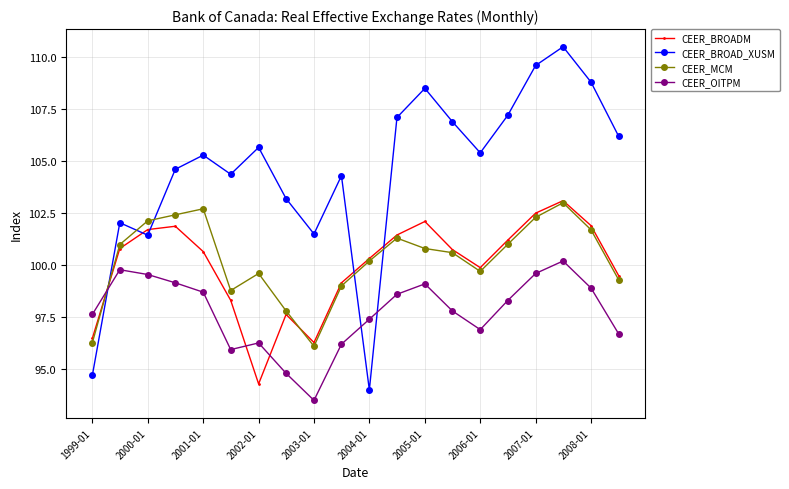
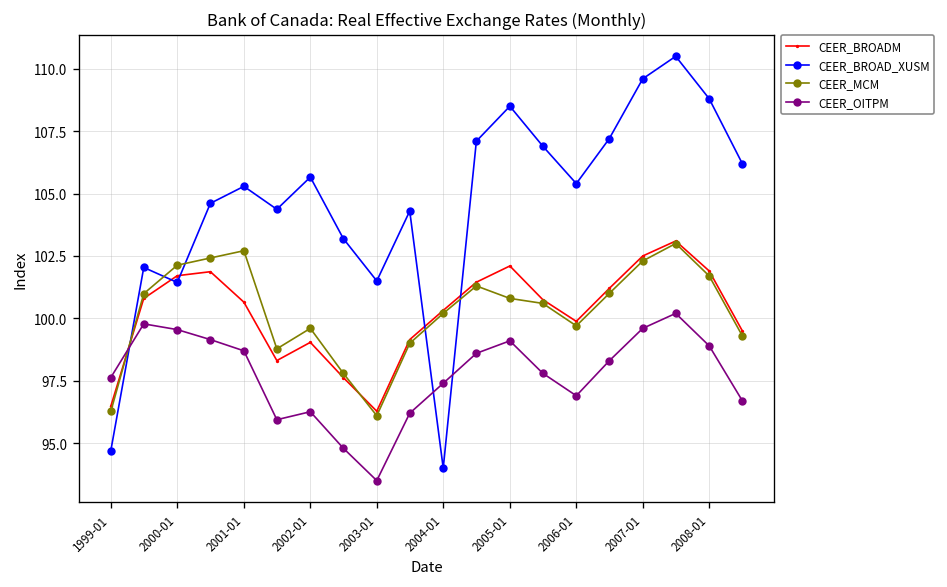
  {
    "CEER_BROADM": {
      "1999-01": 96.5,
      "2000-01": 101.7,
      "2001-01": 100.7,
-     "2002-01": 94.3,
+     "2002-01": 99.0,
      "2003-01": 96.3,
      "2005-01": 102.1,
      "2006-01": 99.9,
      "2007-01": 102.5,
      "2008-01": 101.9
    },
    "CEER_BROAD_XUSM": {
      "1999-01": 94.7,
      "2000-01": 101.4,
      "2001-01": 105.3,
      "2002-01": 105.7,
      "2003-01": 101.5,
      "2004-01": 94.0,
      "2005-01": 108.5,
      "2006-01": 105.4,
      "2007-01": 109.6,
      "2008-01": 108.8
    },
    "CEER_MCM": {
      "1999-01": 96.3,
      "2000-01": 102.1,
      "2001-01": 102.7,
      "2002-01": 99.6,
      "2003-01": 96.1,
      "2005-01": 100.8,
      "2006-01": 99.7,
      "2007-01": 102.3,
      "2008-01": 101.7
    },
    "CEER_OITPM": {
      "1999-01": 97.6,
      "2000-01": 99.6,
      "2001-01": 98.7,
      "2002-01": 96.3,
      "2003-01": 93.5,
      "2004-01": 97.4,
      "2005-01": 99.1,
      "2006-01": 96.9,
      "2007-01": 99.6,
      "2008-01": 98.9
    }
  }
